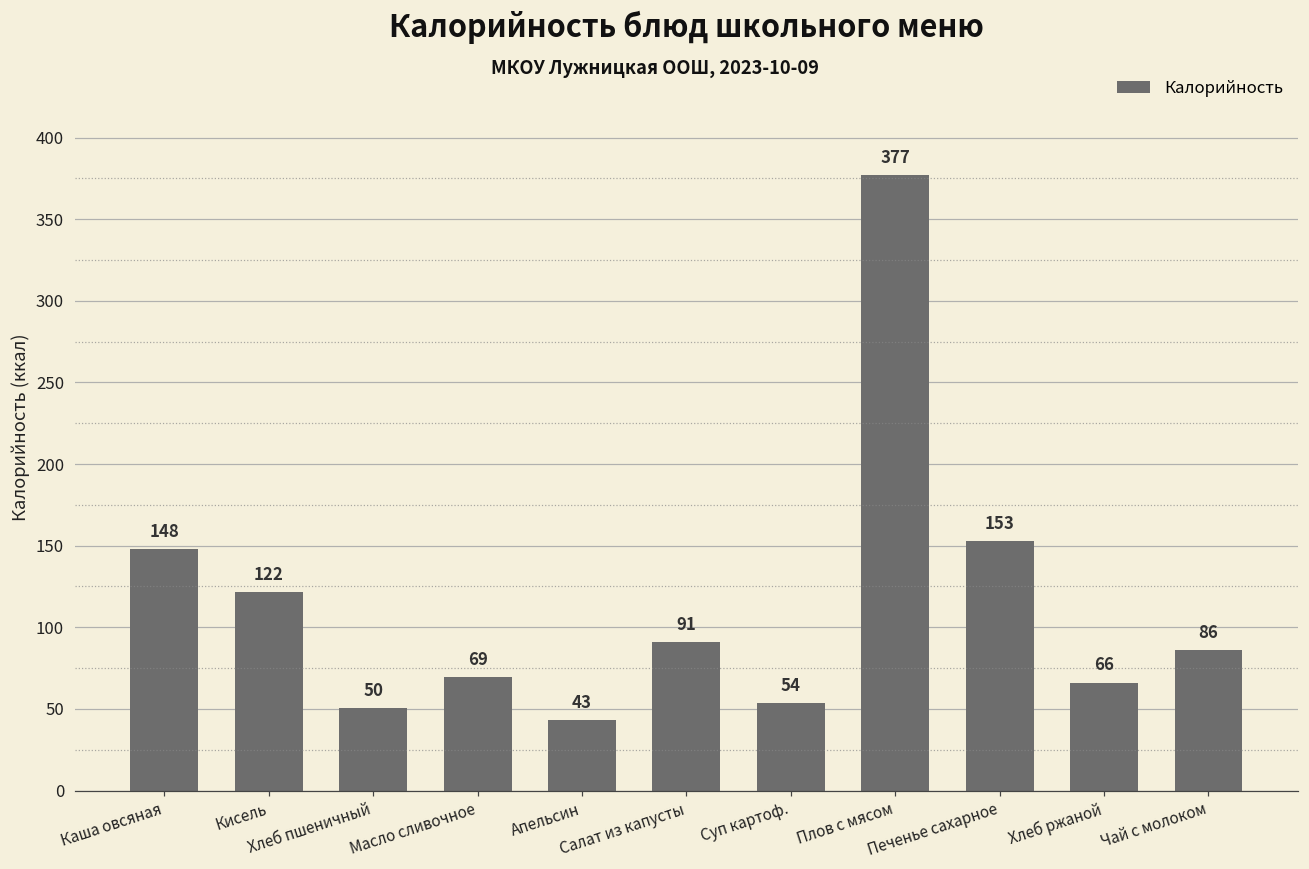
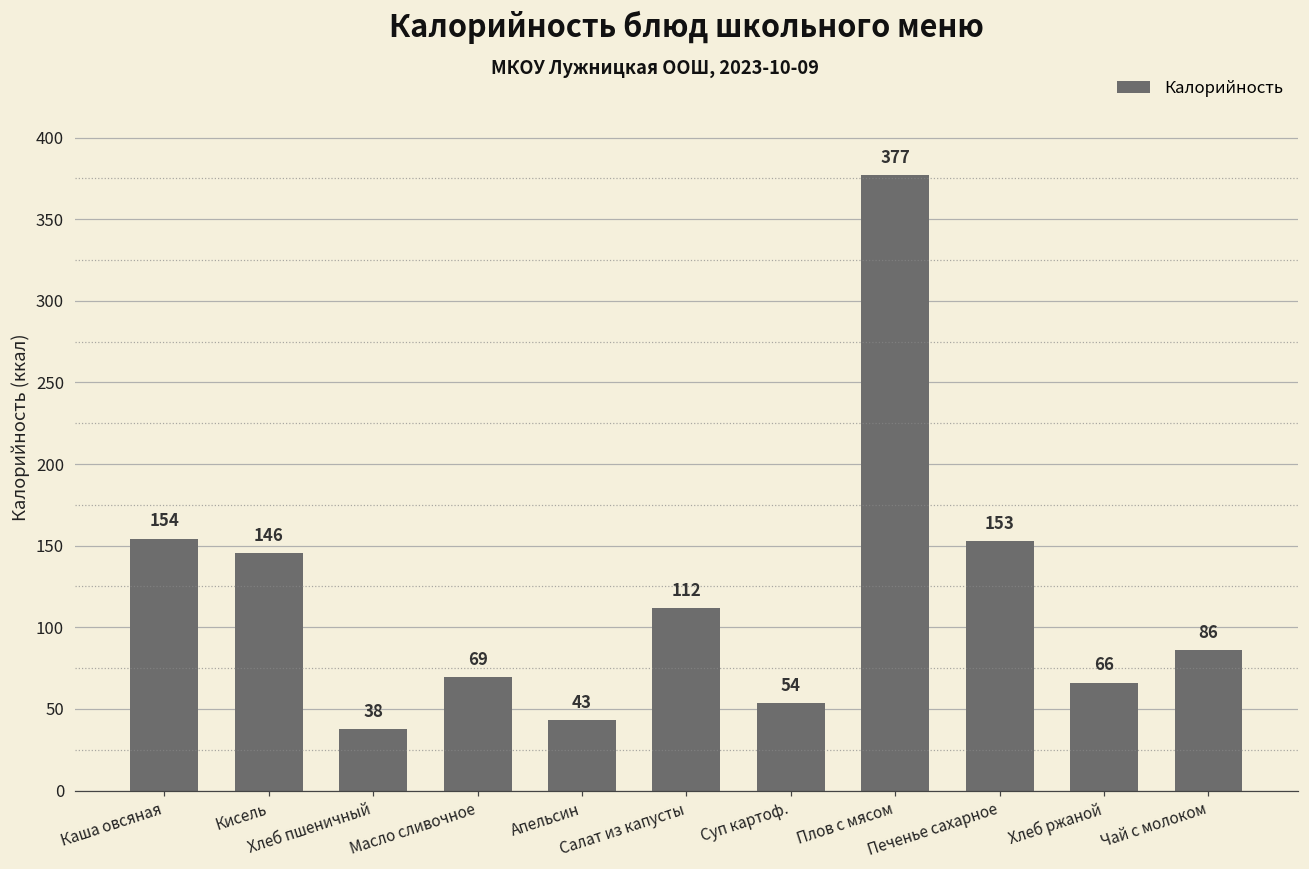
  {
-   "Каша овсяная": 148,
-   "Кисель": 122,
-   "Хлеб пшеничный": 50,
+   "Каша овсяная": 154,
+   "Кисель": 146,
+   "Хлеб пшеничный": 38,
    "Масло сливочное": 69,
    "Апельсин": 43,
-   "Салат из капусты": 91,
+   "Салат из капусты": 112,
    "Суп картоф.": 54,
    "Плов с мясом": 377,
    "Печенье сахарное": 153,
    "Хлеб ржаной": 66,
    "Чай с молоком": 86
  }
